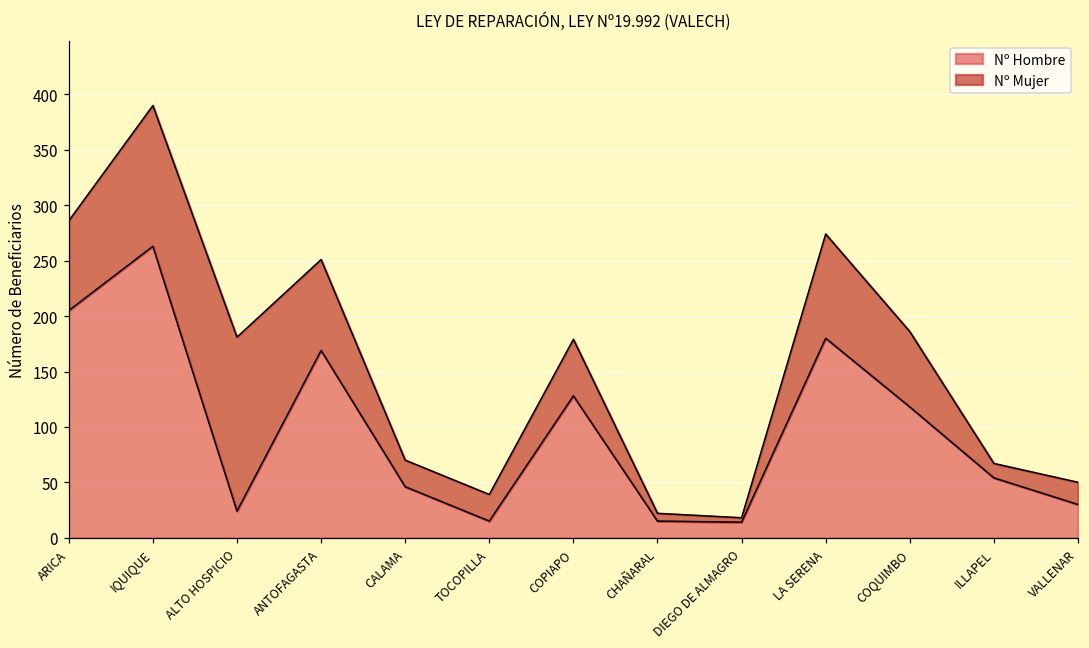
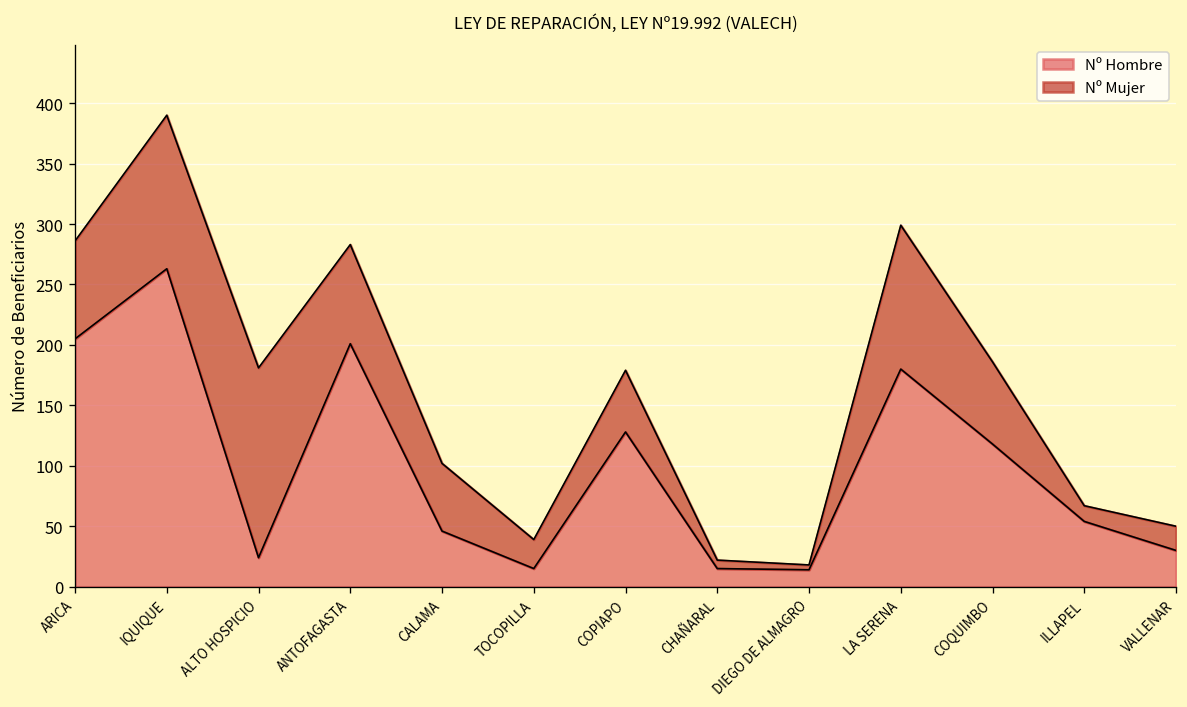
  {
    "Nº Hombre": {
      "ARICA": 205,
      "IQUIQUE": 263,
      "ALTO HOSPICIO": 24,
-     "ANTOFAGASTA": 169,
+     "ANTOFAGASTA": 201,
      "CALAMA": 46,
      "TOCOPILLA": 15,
      "COPIAPO": 128,
      "CHAÑARAL": 15,
      "DIEGO DE ALMAGRO": 14,
      "LA SERENA": 180,
      "COQUIMBO": 118,
      "ILLAPEL": 54,
      "VALLENAR": 30
    },
    "Nº Mujer": {
      "ARICA": 81,
      "IQUIQUE": 127,
      "ALTO HOSPICIO": 157,
      "ANTOFAGASTA": 82,
-     "CALAMA": 24,
+     "CALAMA": 56,
      "TOCOPILLA": 24,
      "COPIAPO": 51,
      "CHAÑARAL": 7,
      "DIEGO DE ALMAGRO": 4,
-     "LA SERENA": 94,
+     "LA SERENA": 119,
      "COQUIMBO": 68,
      "ILLAPEL": 13,
      "VALLENAR": 20
    }
  }
